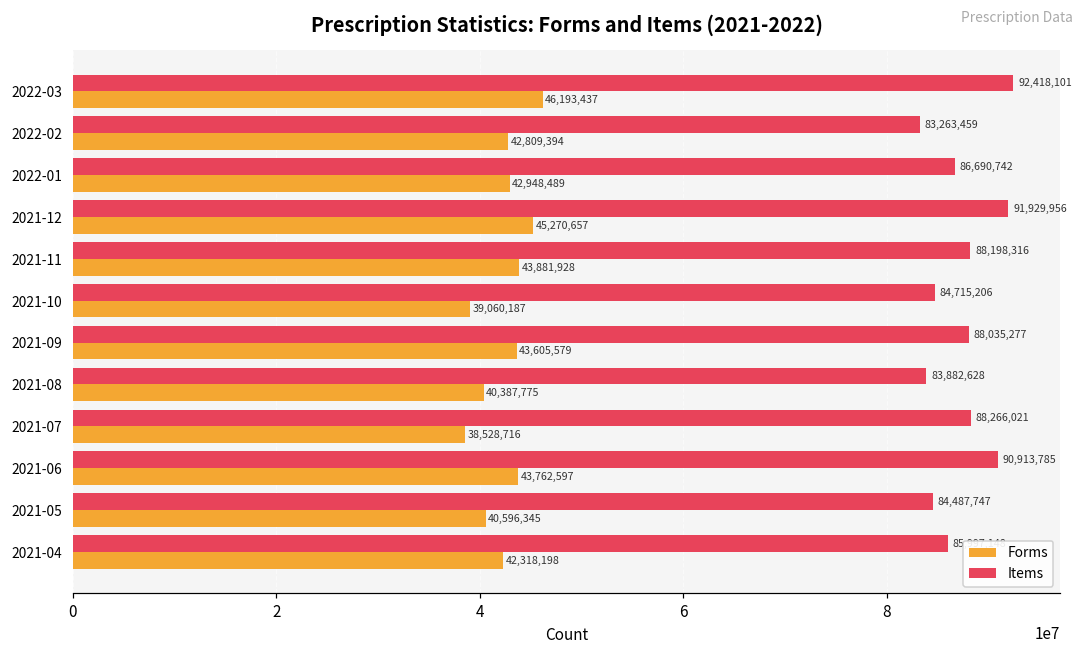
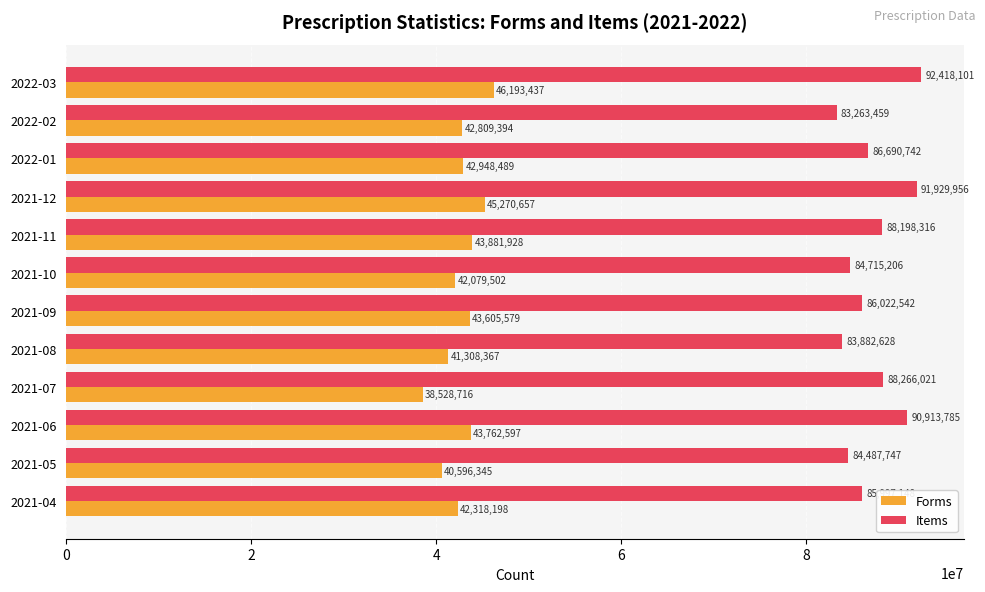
  {
    "Forms": {
      "2022-03": "46,193,437",
      "2022-02": "42,809,394",
      "2022-01": "42,948,489",
      "2021-12": "45,270,657",
      "2021-11": "43,881,928",
-     "2021-10": "39,060,187",
+     "2021-10": "42,079,502",
      "2021-09": "43,605,579",
-     "2021-08": "40,387,775",
+     "2021-08": "41,308,367",
      "2021-07": "38,528,716",
      "2021-06": "43,762,597",
      "2021-05": "40,596,345",
      "2021-04": "42,318,198"
    },
    "Items": {
      "2022-03": "92,418,101",
      "2022-02": "83,263,459",
      "2022-01": "86,690,742",
      "2021-12": "91,929,956",
      "2021-11": "88,198,316",
      "2021-10": "84,715,206",
-     "2021-09": "88,035,277",
+     "2021-09": "86,022,542",
      "2021-08": "83,882,628",
      "2021-07": "88,266,021",
      "2021-06": "90,913,785",
      "2021-05": "84,487,747"
    }
  }
